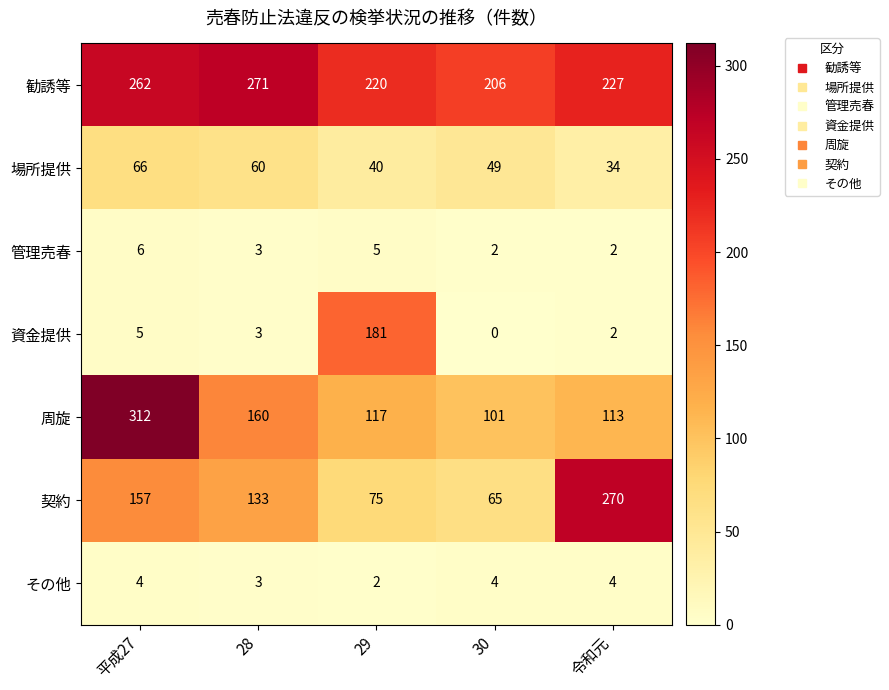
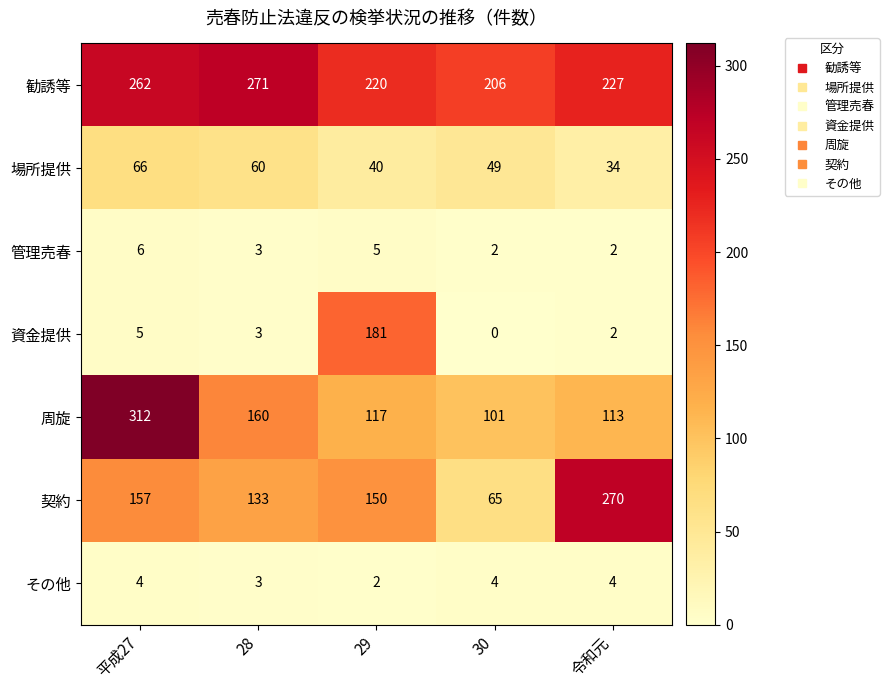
  {
    "勧誘等": {
      "平成27": 262,
      "28": 271,
      "29": 220,
      "30": 206,
      "令和元": 227
    },
    "場所提供": {
      "平成27": 66,
      "28": 60,
      "29": 40,
      "30": 49,
      "令和元": 34
    },
    "管理売春": {
      "平成27": 6,
      "28": 3,
      "29": 5,
      "30": 2,
      "令和元": 2
    },
    "資金提供": {
      "平成27": 5,
      "28": 3,
      "29": 181,
      "30": 0,
      "令和元": 2
    },
    "周旋": {
      "平成27": 312,
      "28": 160,
      "29": 117,
      "30": 101,
      "令和元": 113
    },
    "契約": {
      "平成27": 157,
      "28": 133,
-     "29": 75,
+     "29": 150,
      "30": 65,
      "令和元": 270
    },
    "その他": {
      "平成27": 4,
      "28": 3,
      "29": 2,
      "30": 4,
      "令和元": 4
    }
  }
